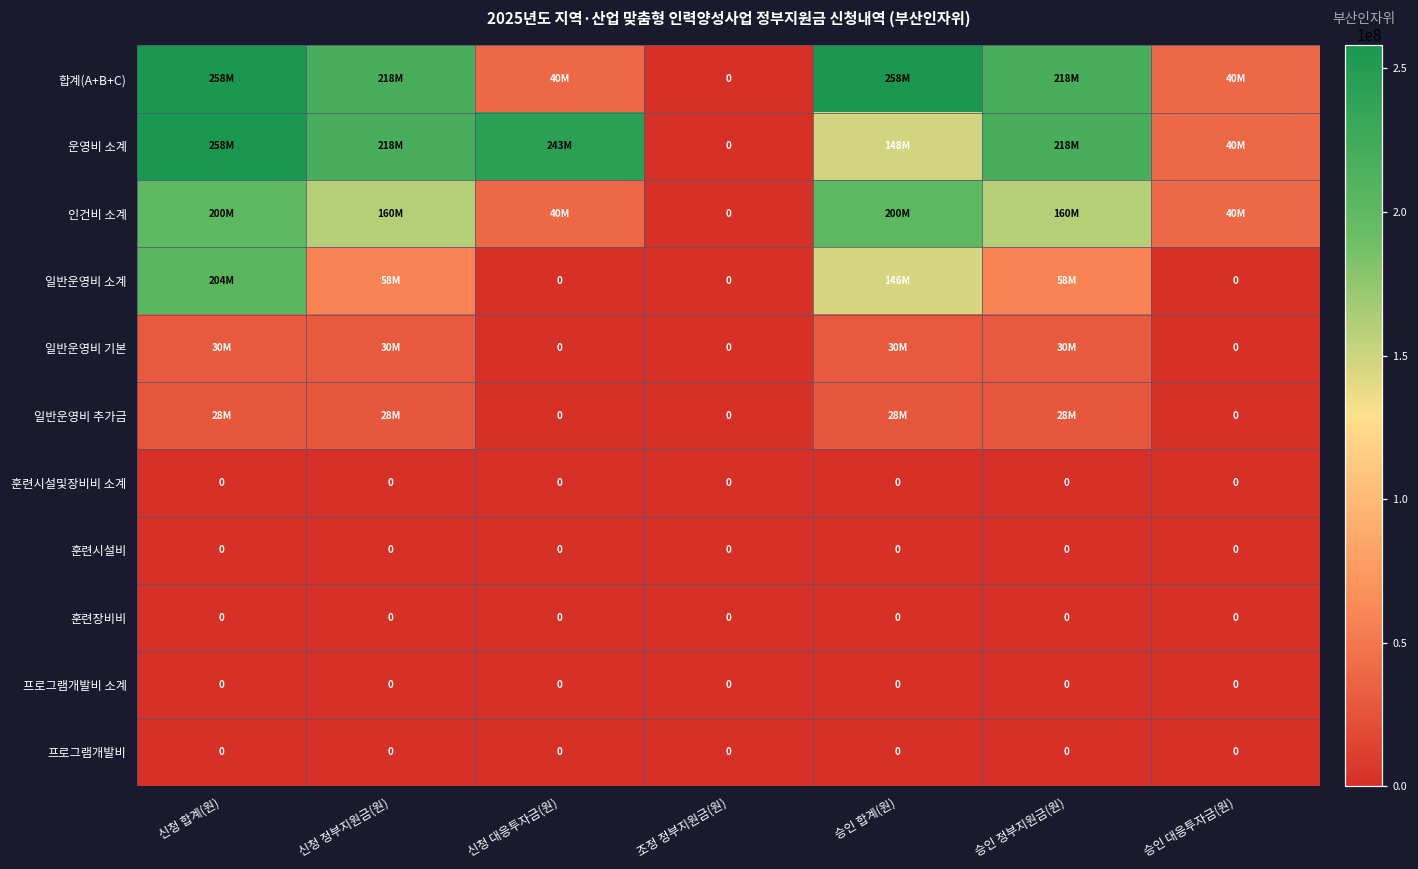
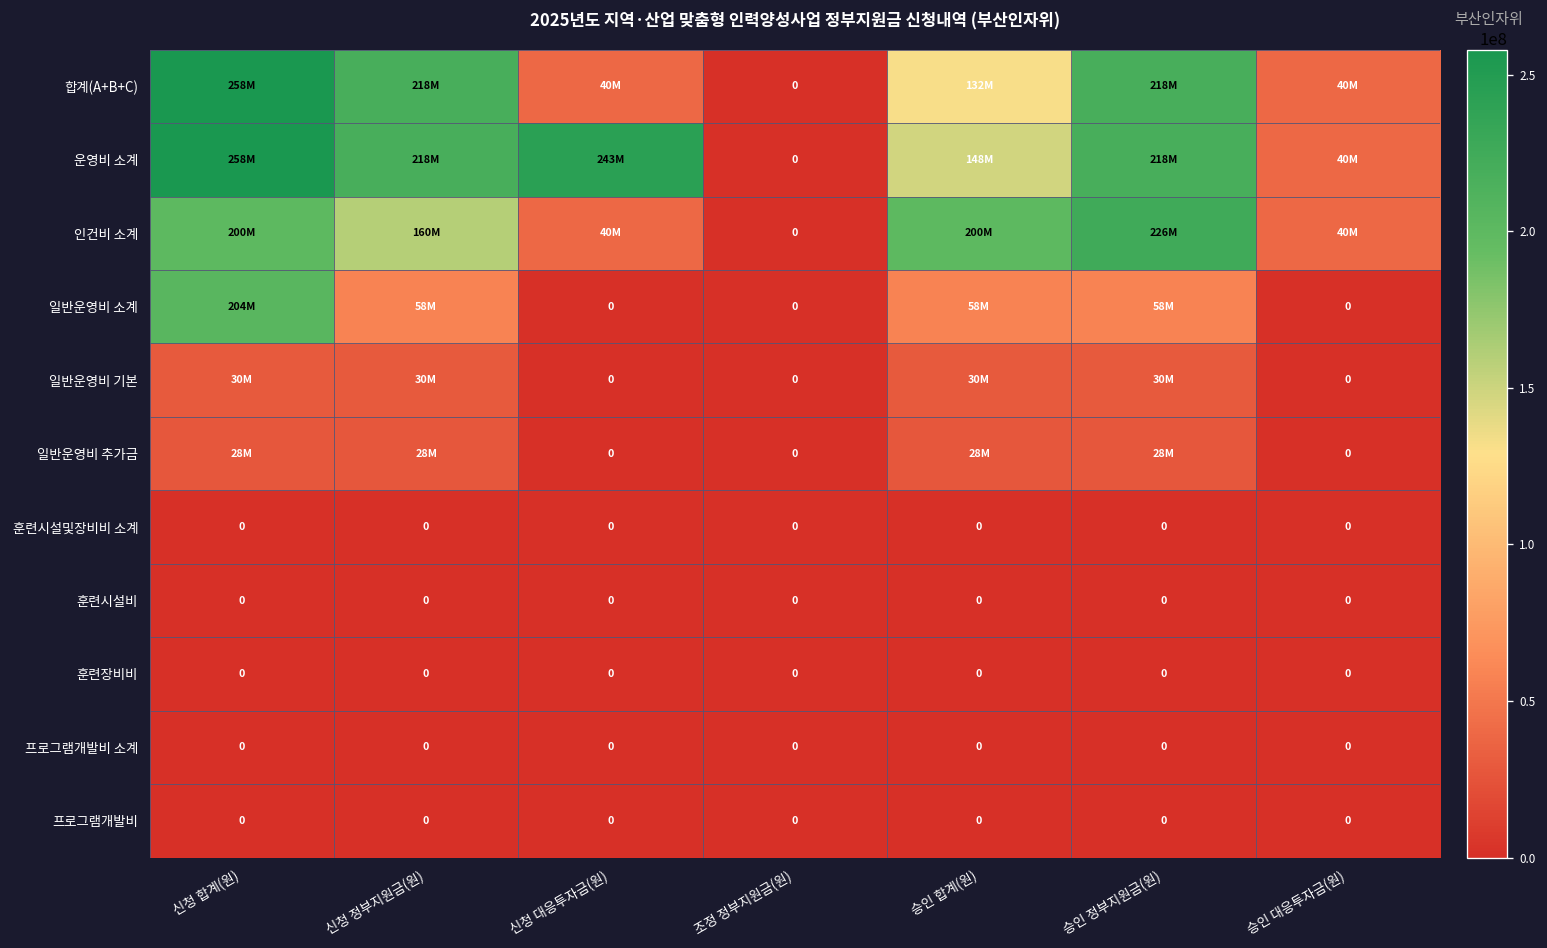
  {
    "합계(A+B+C)": {
      "신청 합계(원)": "258M",
      "신청 정부지원금(원)": "218M",
      "신청 대응투자금(원)": "40M",
      "조정 정부지원금(원)": "0",
-     "승인 합계(원)": "258M",
+     "승인 합계(원)": "132M",
      "승인 정부지원금(원)": "218M",
      "승인 대응투자금(원)": "40M"
    },
    "운영비 소계": {
      "신청 합계(원)": "258M",
      "신청 정부지원금(원)": "218M",
      "신청 대응투자금(원)": "243M",
      "조정 정부지원금(원)": "0",
      "승인 합계(원)": "148M",
      "승인 정부지원금(원)": "218M",
      "승인 대응투자금(원)": "40M"
    },
    "인건비 소계": {
      "신청 합계(원)": "200M",
      "신청 정부지원금(원)": "160M",
      "신청 대응투자금(원)": "40M",
      "조정 정부지원금(원)": "0",
      "승인 합계(원)": "200M",
-     "승인 정부지원금(원)": "160M",
+     "승인 정부지원금(원)": "226M",
      "승인 대응투자금(원)": "40M"
    },
    "일반운영비 소계": {
      "신청 합계(원)": "204M",
      "신청 정부지원금(원)": "58M",
      "신청 대응투자금(원)": "0",
      "조정 정부지원금(원)": "0",
-     "승인 합계(원)": "146M",
+     "승인 합계(원)": "58M",
      "승인 정부지원금(원)": "58M",
      "승인 대응투자금(원)": "0"
    },
    "일반운영비 기본": {
      "신청 합계(원)": "30M",
      "신청 정부지원금(원)": "30M",
      "신청 대응투자금(원)": "0",
      "조정 정부지원금(원)": "0",
      "승인 합계(원)": "30M",
      "승인 정부지원금(원)": "30M",
      "승인 대응투자금(원)": "0"
    },
    "일반운영비 추가금": {
      "신청 합계(원)": "28M",
      "신청 정부지원금(원)": "28M",
      "신청 대응투자금(원)": "0",
      "조정 정부지원금(원)": "0",
      "승인 합계(원)": "28M",
      "승인 정부지원금(원)": "28M",
      "승인 대응투자금(원)": "0"
    },
    "훈련시설및장비비 소계": {
      "신청 합계(원)": "0",
      "신청 정부지원금(원)": "0",
      "신청 대응투자금(원)": "0",
      "조정 정부지원금(원)": "0",
      "승인 합계(원)": "0",
      "승인 정부지원금(원)": "0",
      "승인 대응투자금(원)": "0"
    },
    "훈련시설비": {
      "신청 합계(원)": "0",
      "신청 정부지원금(원)": "0",
      "신청 대응투자금(원)": "0",
      "조정 정부지원금(원)": "0",
      "승인 합계(원)": "0",
      "승인 정부지원금(원)": "0",
      "승인 대응투자금(원)": "0"
    },
    "훈련장비비": {
      "신청 합계(원)": "0",
      "신청 정부지원금(원)": "0",
      "신청 대응투자금(원)": "0",
      "조정 정부지원금(원)": "0",
      "승인 합계(원)": "0",
      "승인 정부지원금(원)": "0",
      "승인 대응투자금(원)": "0"
    },
    "프로그램개발비 소계": {
      "신청 합계(원)": "0",
      "신청 정부지원금(원)": "0",
      "신청 대응투자금(원)": "0",
      "조정 정부지원금(원)": "0",
      "승인 합계(원)": "0",
      "승인 정부지원금(원)": "0",
      "승인 대응투자금(원)": "0"
    },
    "프로그램개발비": {
      "신청 합계(원)": "0",
      "신청 정부지원금(원)": "0",
      "신청 대응투자금(원)": "0",
      "조정 정부지원금(원)": "0",
      "승인 합계(원)": "0",
      "승인 정부지원금(원)": "0",
      "승인 대응투자금(원)": "0"
    }
  }
